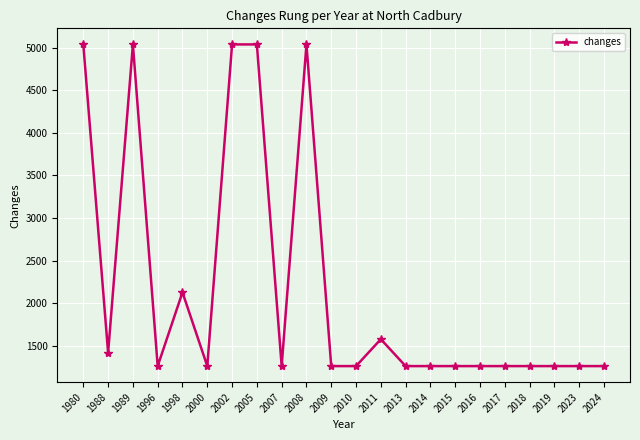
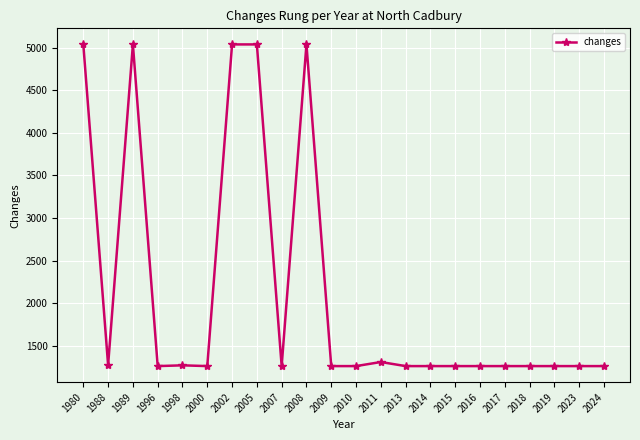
  {
    "1980": 5000,
-   "1988": 1400,
+   "1988": 1300,
    "1989": 5000,
    "1996": 1300,
-   "1998": 2100,
+   "1998": 1300,
    "2000": 1300,
    "2002": 5000,
    "2005": 5000,
    "2007": 1300,
    "2008": 5000,
    "2009": 1300,
    "2010": 1300,
-   "2011": 1600,
+   "2011": 1300,
    "2013": 1300,
    "2014": 1300,
    "2015": 1300,
    "2016": 1300,
    "2017": 1300,
    "2018": 1300,
    "2019": 1300,
    "2023": 1300,
    "2024": 1300
  }
